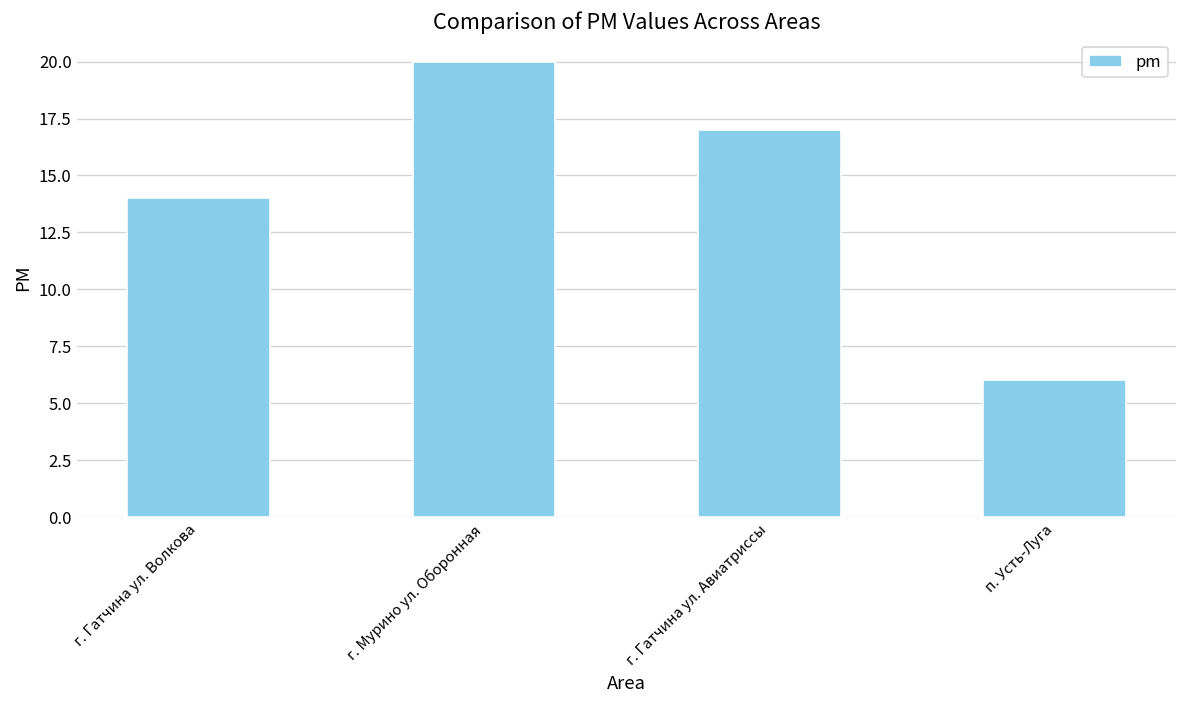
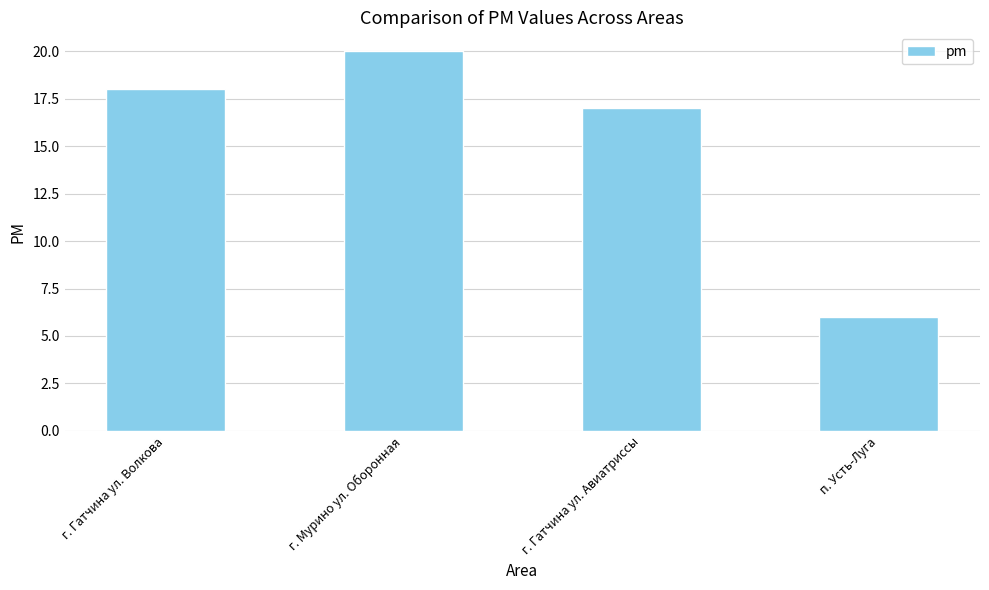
  {
-   "г. Гатчина ул. Волкова": 14,
+   "г. Гатчина ул. Волкова": 18,
    "г. Мурино ул. Оборонная": 20,
    "г. Гатчина ул. Авиатриссы": 17,
    "п. Усть-Луга": 6
  }
